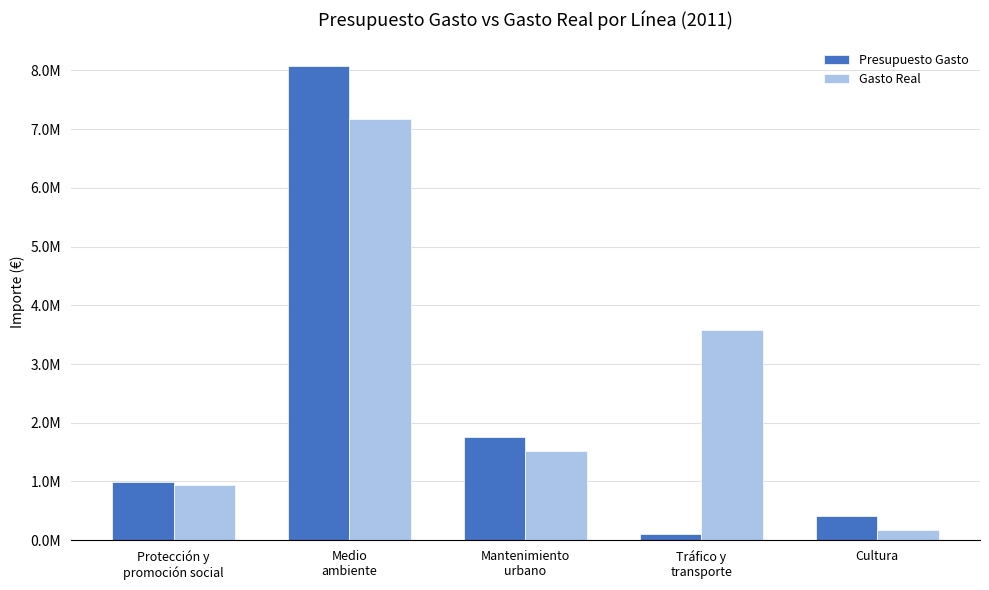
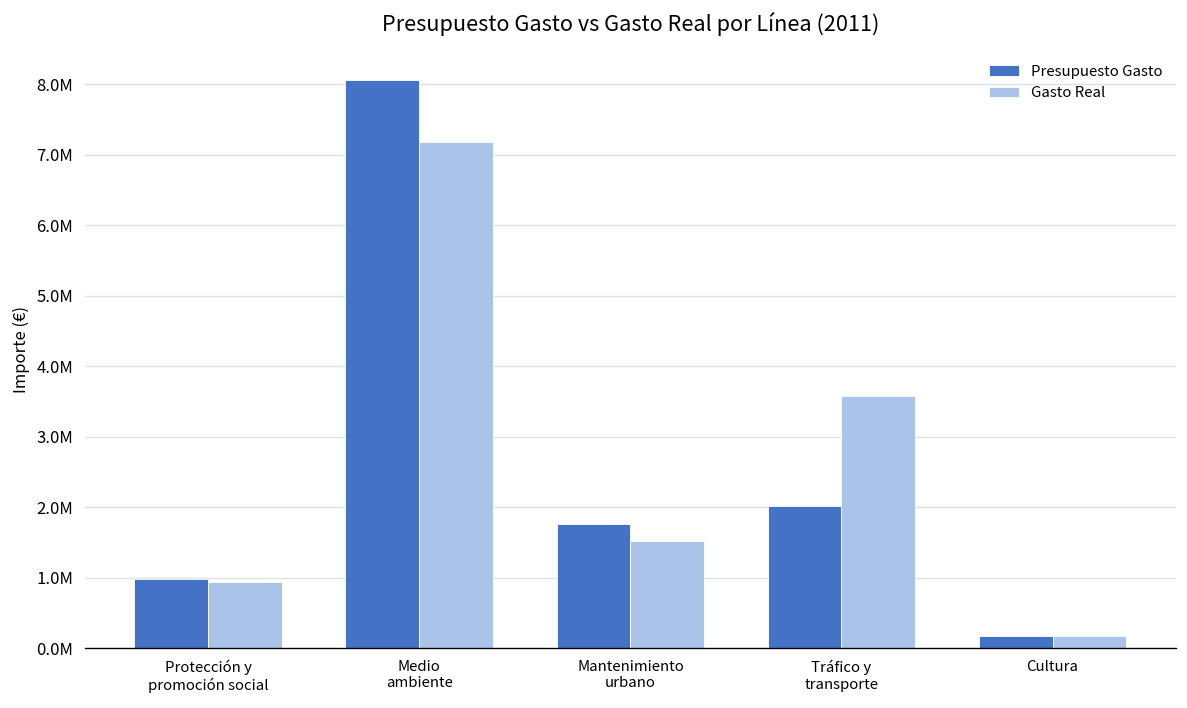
  {
    "Presupuesto Gasto": {
      "Protección y promoción social": 1000000,
      "Medio ambiente": 8100000,
      "Mantenimiento urbano": 1800000,
-     "Tráfico y transporte": 100000,
-     "Cultura": 400000
+     "Tráfico y transporte": 2000000,
+     "Cultura": 200000
    },
    "Gasto Real": {
      "Protección y promoción social": 900000,
      "Medio ambiente": 7200000,
      "Mantenimiento urbano": 1500000,
      "Tráfico y transporte": 3600000,
      "Cultura": 200000
    }
  }
